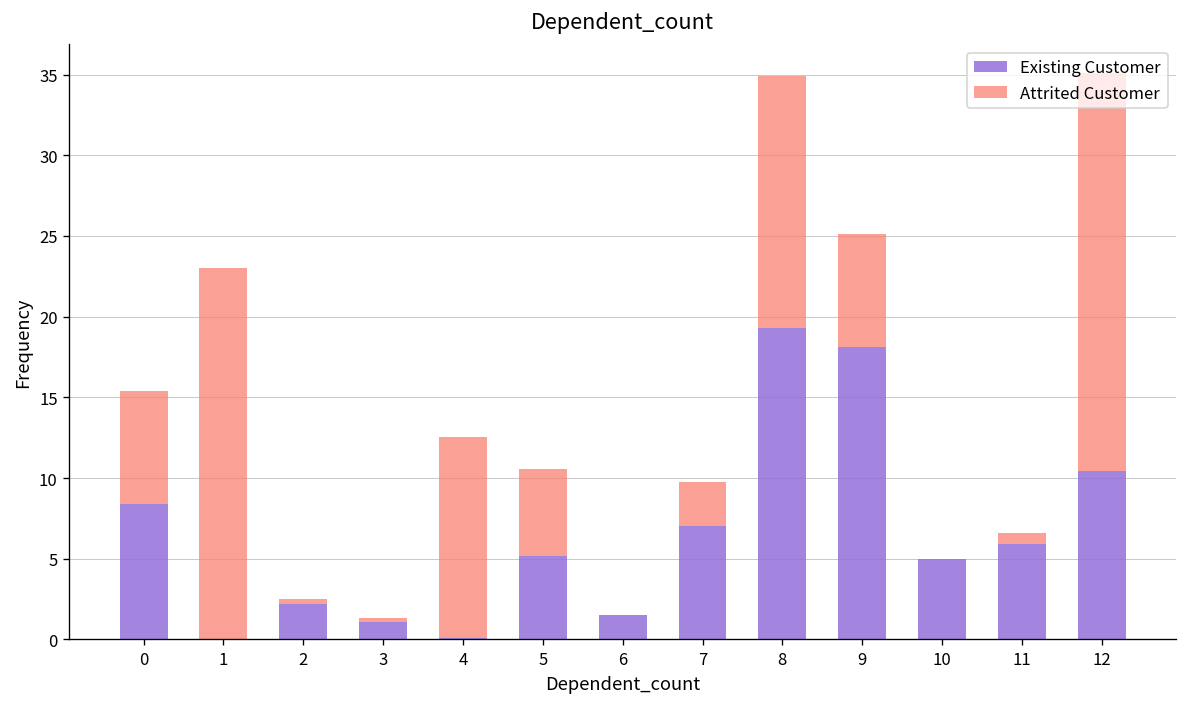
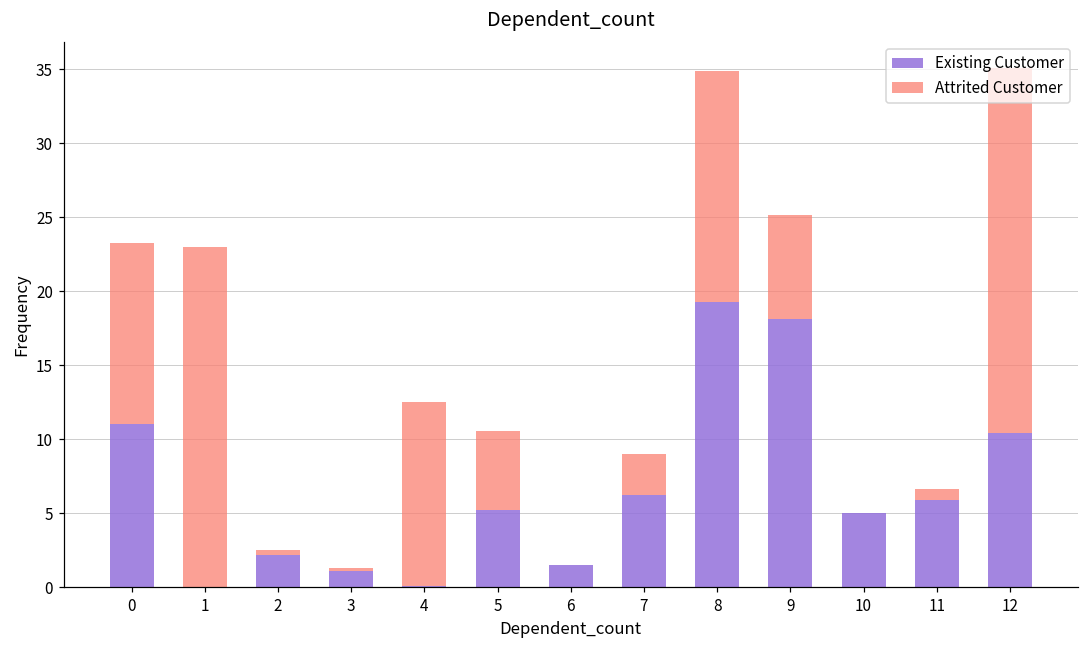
  {
    "Existing Customer": {
-     "0": 8.4,
+     "0": 11.0,
      "1": 0.0,
      "2": 2.2,
      "3": 1.1,
      "5": 5.2,
      "6": 1.5,
-     "7": 7.0,
+     "7": 6.2,
      "8": 19.3,
      "9": 18.1,
      "10": 5.0,
      "11": 5.9,
      "12": 10.4
    },
    "Attrited Customer": {
-     "0": 7.0,
+     "0": 12.3,
      "1": 23.0,
      "2": 0.3,
      "3": 0.2,
      "4": 12.5,
      "5": 5.4,
      "6": 0.0,
      "7": 2.8,
      "8": 15.6,
      "9": 7.0,
      "10": 0.0,
      "11": 0.7
    }
  }
